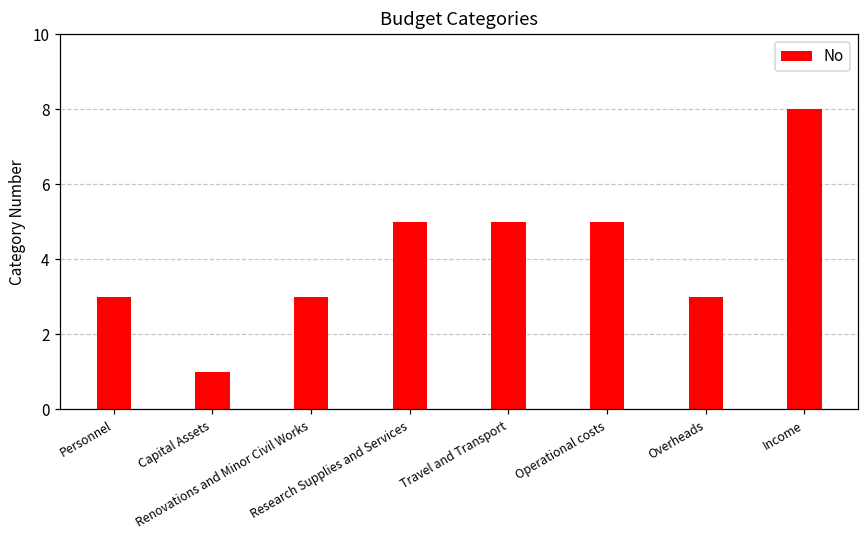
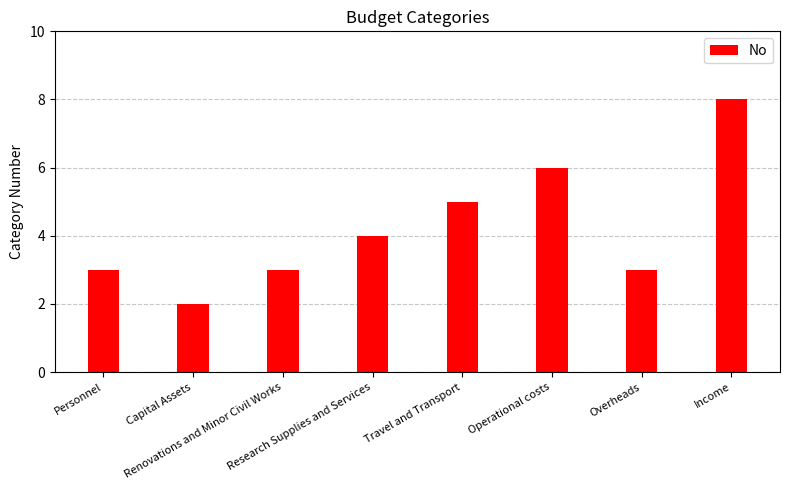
  {
    "Personnel": 3,
-   "Capital Assets": 1,
+   "Capital Assets": 2,
    "Renovations and Minor Civil Works": 3,
-   "Research Supplies and Services": 5,
+   "Research Supplies and Services": 4,
    "Travel and Transport": 5,
-   "Operational costs": 5,
+   "Operational costs": 6,
    "Overheads": 3,
    "Income": 8
  }
